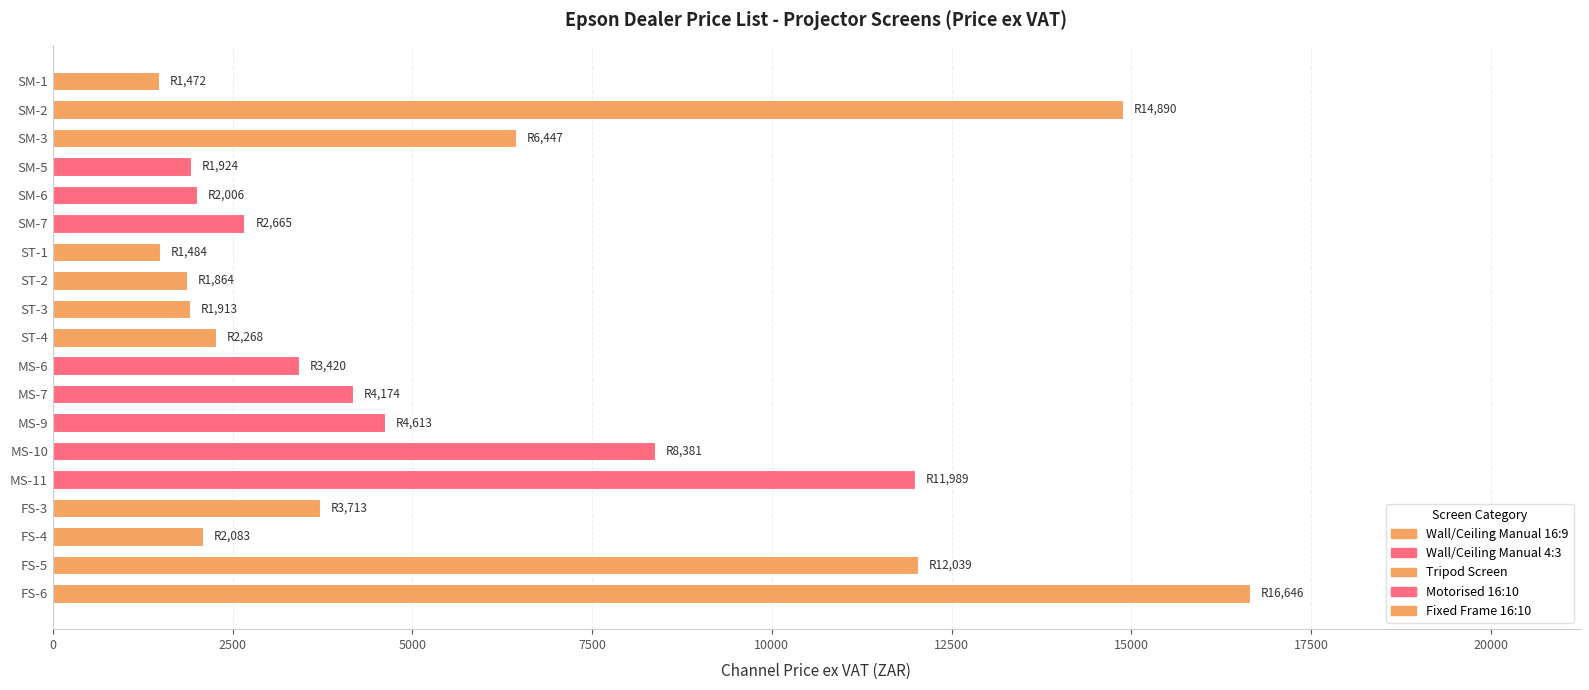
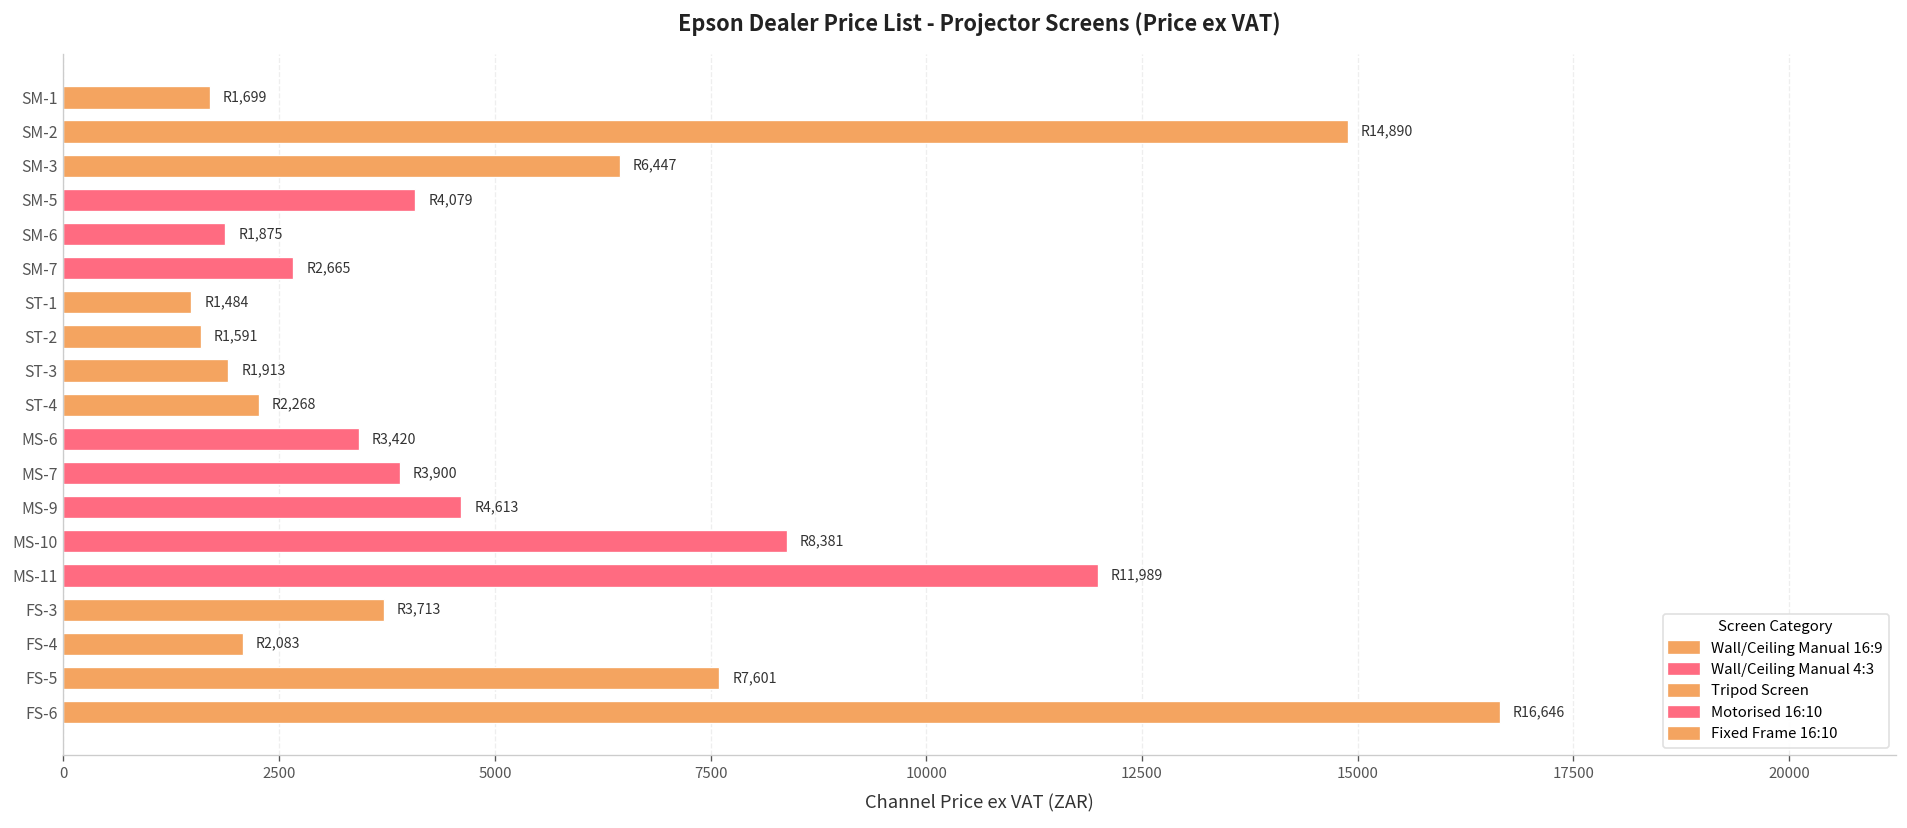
  {
-   "SM-1": "1,472",
-   "SM-5": "1,924",
-   "SM-6": "2,006",
-   "ST-2": "1,864",
-   "MS-7": "4,174",
-   "FS-5": "12,039"
+   "SM-1": "1,699",
+   "SM-5": "4,079",
+   "SM-6": "1,875",
+   "ST-2": "1,591",
+   "MS-7": "3,900",
+   "FS-5": "7,601"
  }
